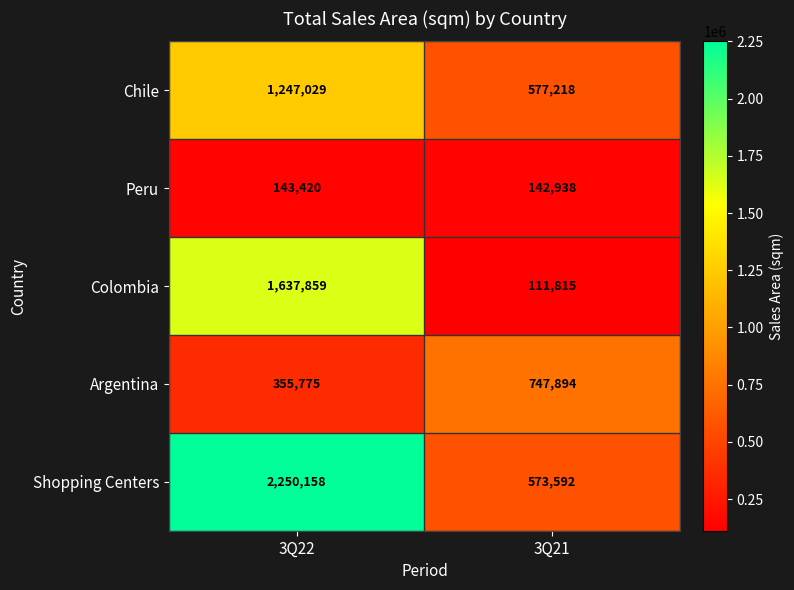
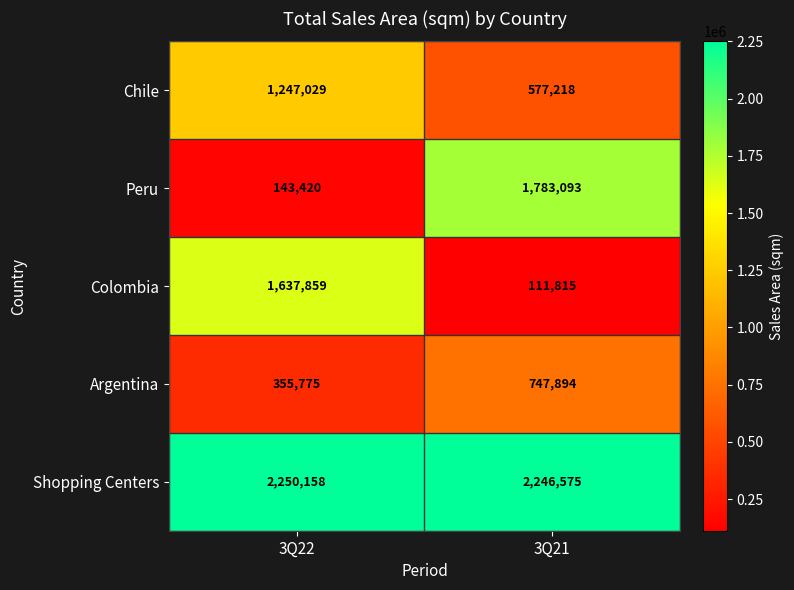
  {
    "Chile": {
      "3Q22": "1,247,029",
      "3Q21": "577,218"
    },
    "Peru": {
      "3Q22": "143,420",
-     "3Q21": "142,938"
+     "3Q21": "1,783,093"
    },
    "Colombia": {
      "3Q22": "1,637,859",
      "3Q21": "111,815"
    },
    "Argentina": {
      "3Q22": "355,775",
      "3Q21": "747,894"
    },
    "Shopping Centers": {
      "3Q22": "2,250,158",
-     "3Q21": "573,592"
+     "3Q21": "2,246,575"
    }
  }
